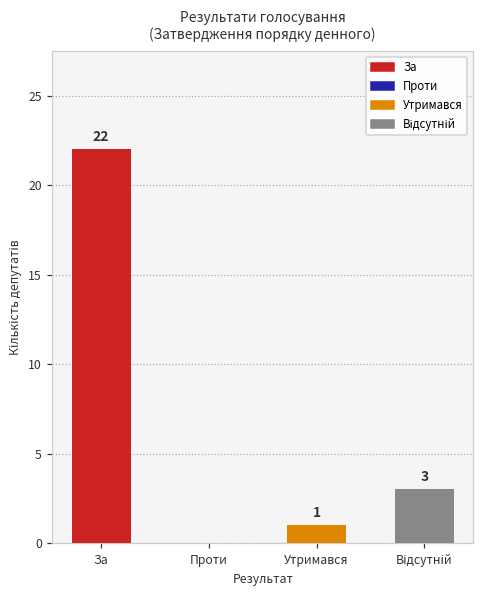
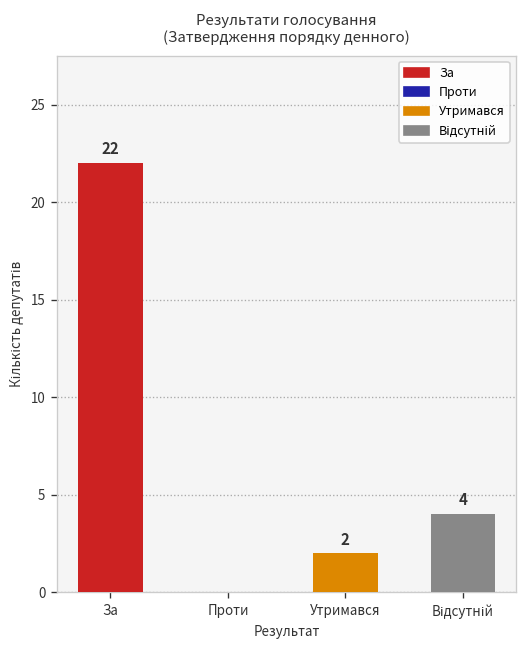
  {
    "Проти": {
      "Проти": 0.0
    },
    "Утримався": {
-     "Утримався": 1
+     "Утримався": 2
    },
    "Відсутній": {
-     "Відсутній": 3
+     "Відсутній": 4
    }
  }
